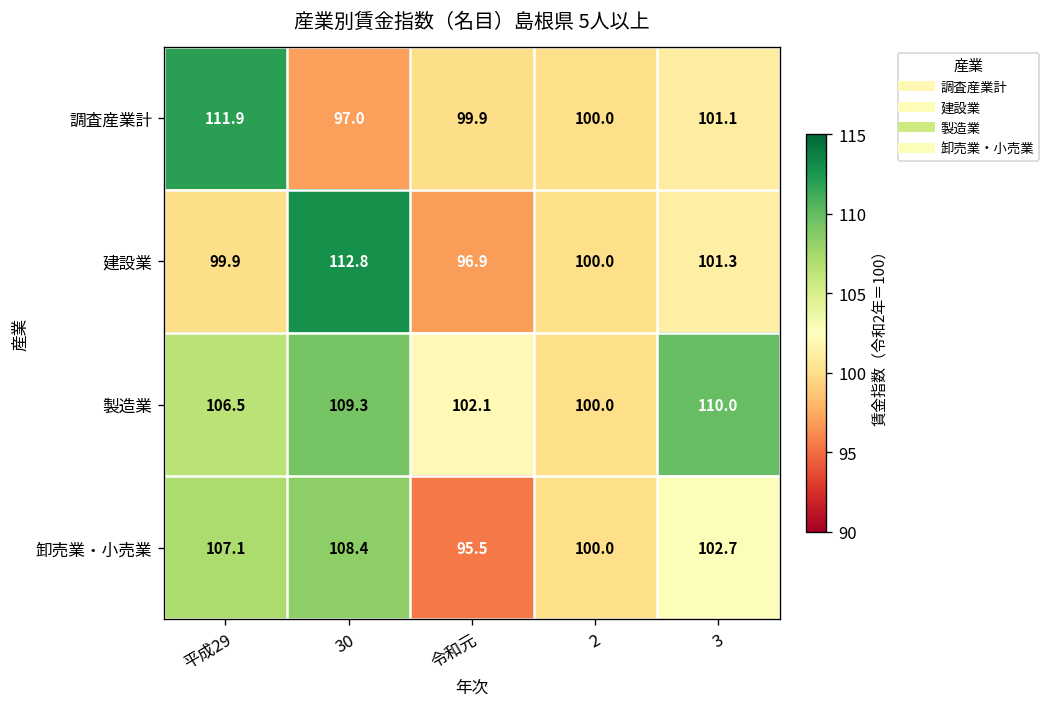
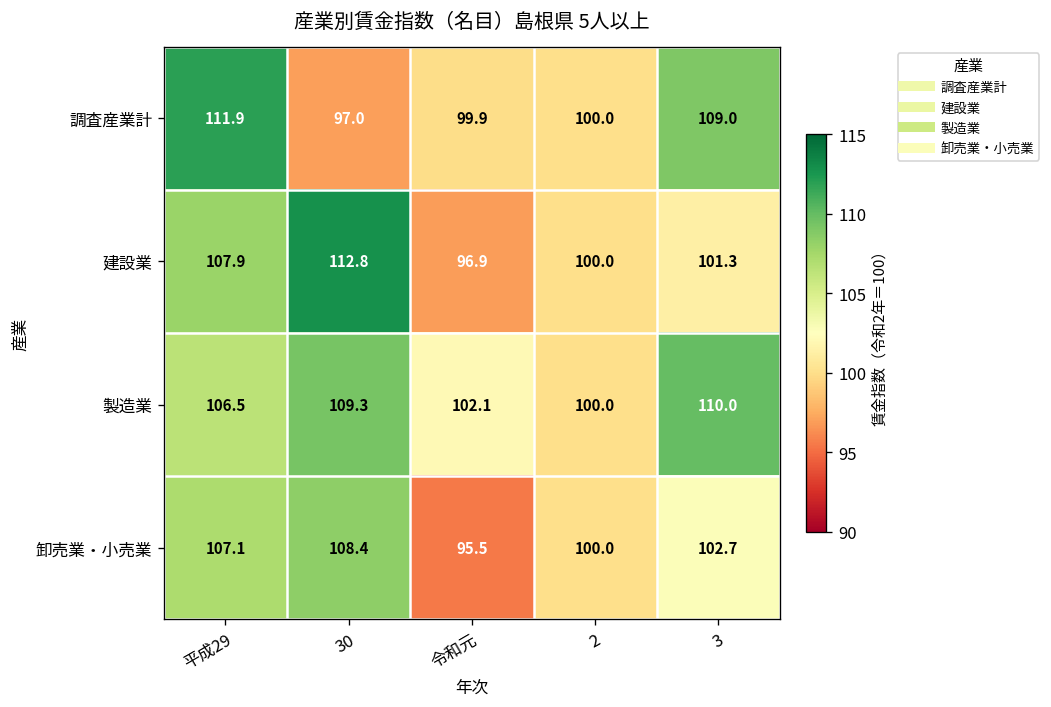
  {
    "調査産業計": {
      "平成29": 111.9,
      "30": 97.0,
      "令和元": 99.9,
      "2": 100.0,
-     "3": 101.1
+     "3": 109.0
    },
    "建設業": {
-     "平成29": 99.9,
+     "平成29": 107.9,
      "30": 112.8,
      "令和元": 96.9,
      "2": 100.0,
      "3": 101.3
    },
    "製造業": {
      "平成29": 106.5,
      "30": 109.3,
      "令和元": 102.1,
      "2": 100.0,
      "3": 110.0
    },
    "卸売業・小売業": {
      "平成29": 107.1,
      "30": 108.4,
      "令和元": 95.5,
      "2": 100.0,
      "3": 102.7
    }
  }
